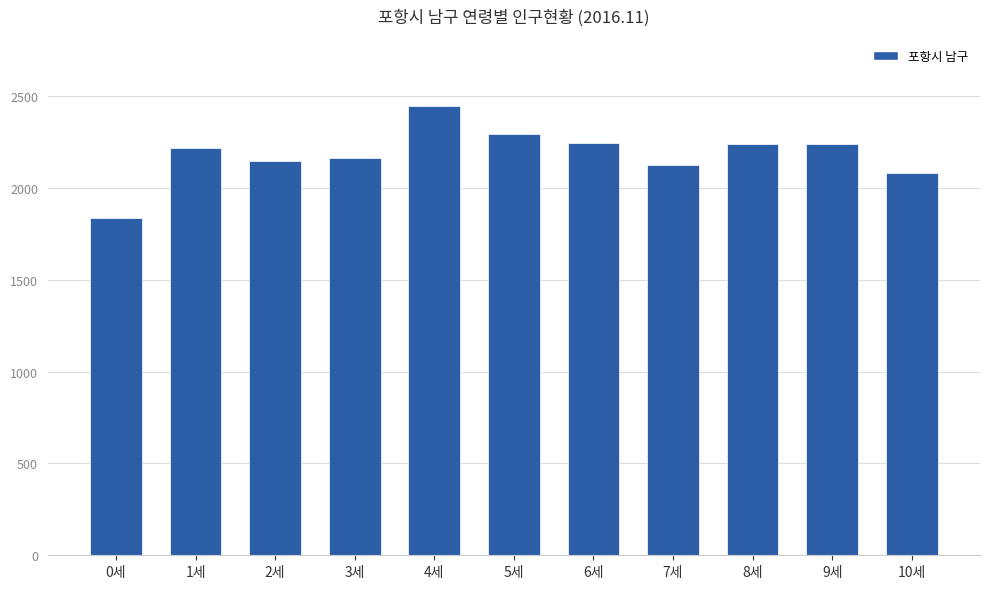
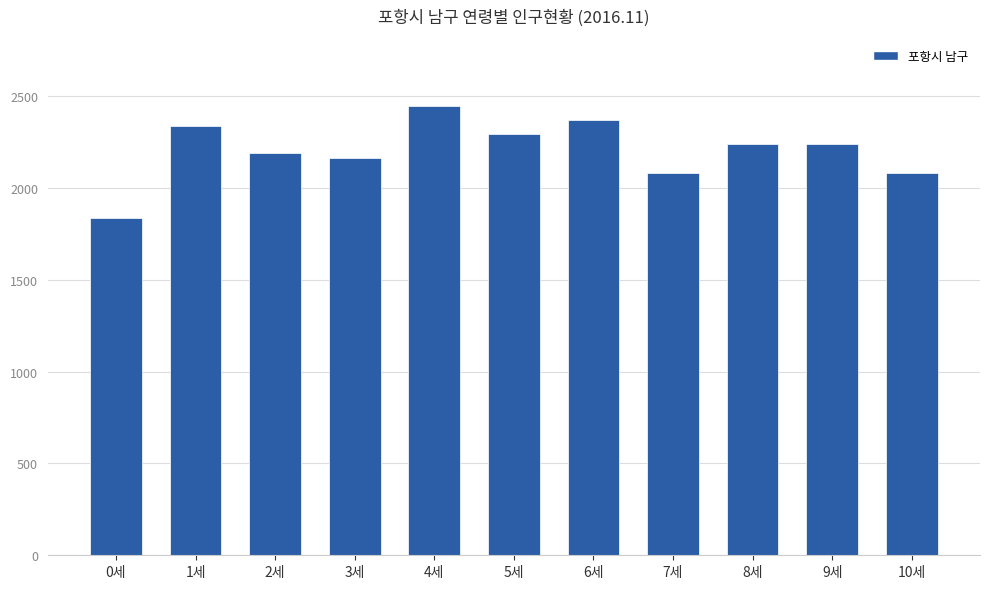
  {
    "0세": 1840,
-   "1세": 2220,
-   "2세": 2150,
+   "1세": 2340,
+   "2세": 2190,
    "3세": 2160,
    "4세": 2450,
    "5세": 2290,
-   "6세": 2240,
-   "7세": 2130,
+   "6세": 2370,
+   "7세": 2080,
    "8세": 2240,
    "9세": 2240,
    "10세": 2080
  }
